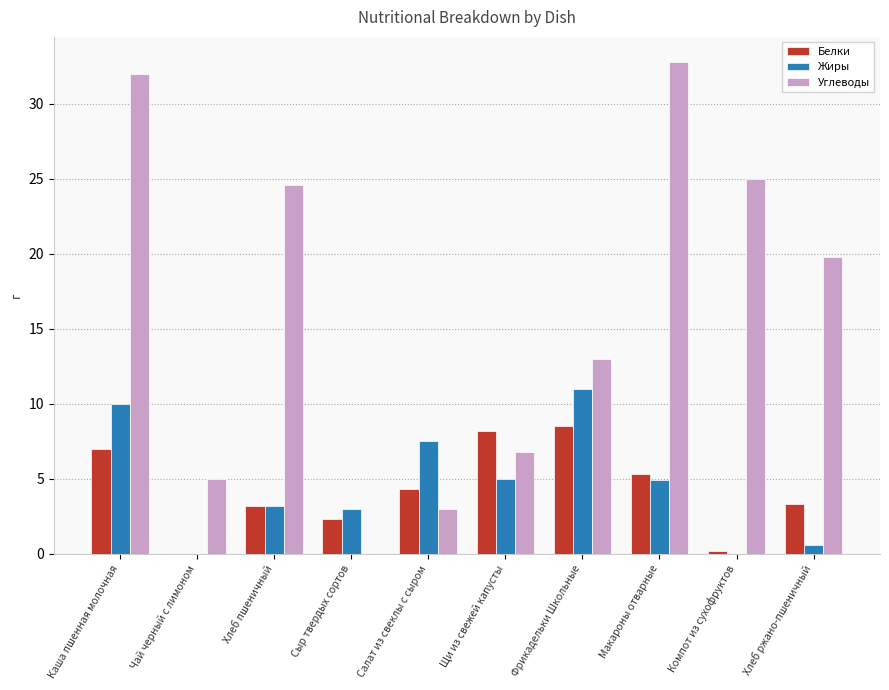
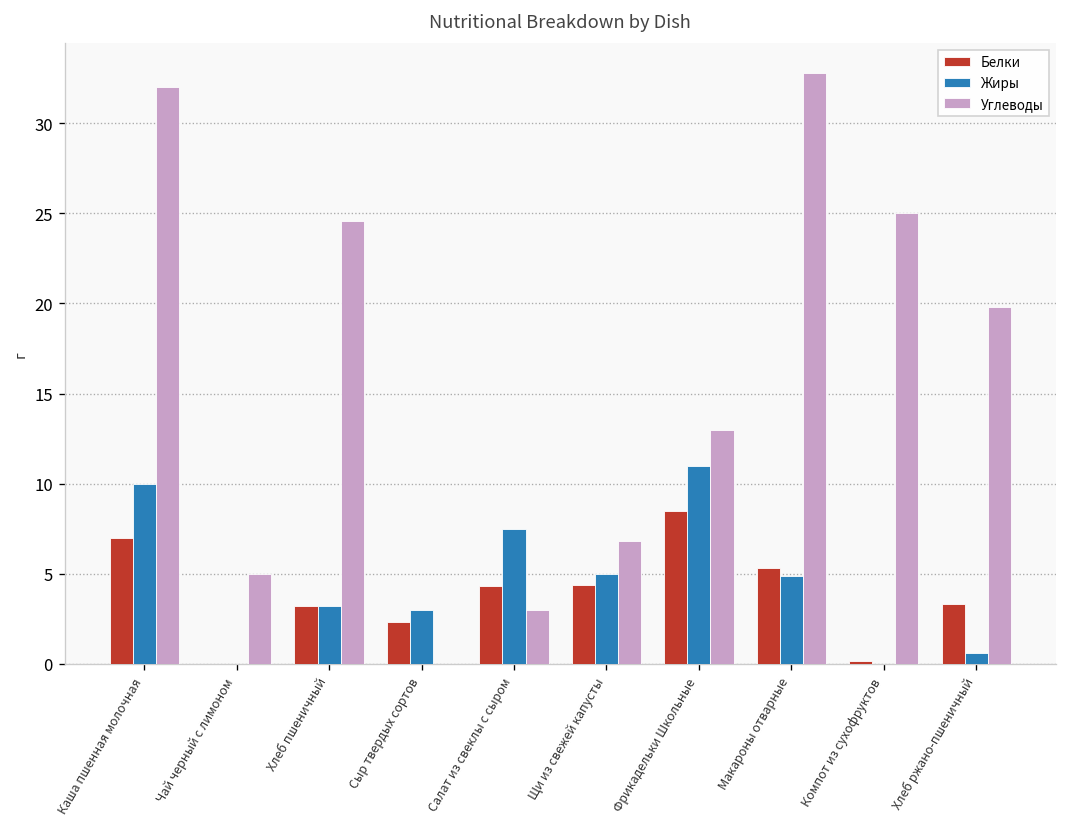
  {
    "Белки": {
      "Каша пшенная молочная": 7.0,
      "Чай черный с лимоном": 0.0,
      "Хлеб пшеничный": 3.2,
      "Сыр твердых сортов": 2.3,
      "Салат из свеклы с сыром": 4.3,
-     "Щи из свежей капусты": 8.2,
+     "Щи из свежей капусты": 4.4,
      "Фрикадельки Школьные": 8.5,
      "Макароны отварные": 5.3,
      "Компот из сухофруктов": 0.2,
      "Хлеб ржано-пшеничный": 3.3
    },
    "Жиры": {
      "Каша пшенная молочная": 10.0,
      "Чай черный с лимоном": 0.0,
      "Хлеб пшеничный": 3.2,
      "Сыр твердых сортов": 3.0,
      "Салат из свеклы с сыром": 7.5,
      "Щи из свежей капусты": 5.0,
      "Фрикадельки Школьные": 11.0,
      "Макароны отварные": 4.9,
      "Компот из сухофруктов": 0.0,
      "Хлеб ржано-пшеничный": 0.6
    },
    "Углеводы": {
      "Каша пшенная молочная": 32.0,
      "Чай черный с лимоном": 5.0,
      "Хлеб пшеничный": 24.6,
      "Сыр твердых сортов": 0.0,
      "Салат из свеклы с сыром": 3.0,
      "Щи из свежей капусты": 6.8,
      "Фрикадельки Школьные": 13.0,
      "Макароны отварные": 32.8,
      "Компот из сухофруктов": 25.0,
      "Хлеб ржано-пшеничный": 19.8
    }
  }
